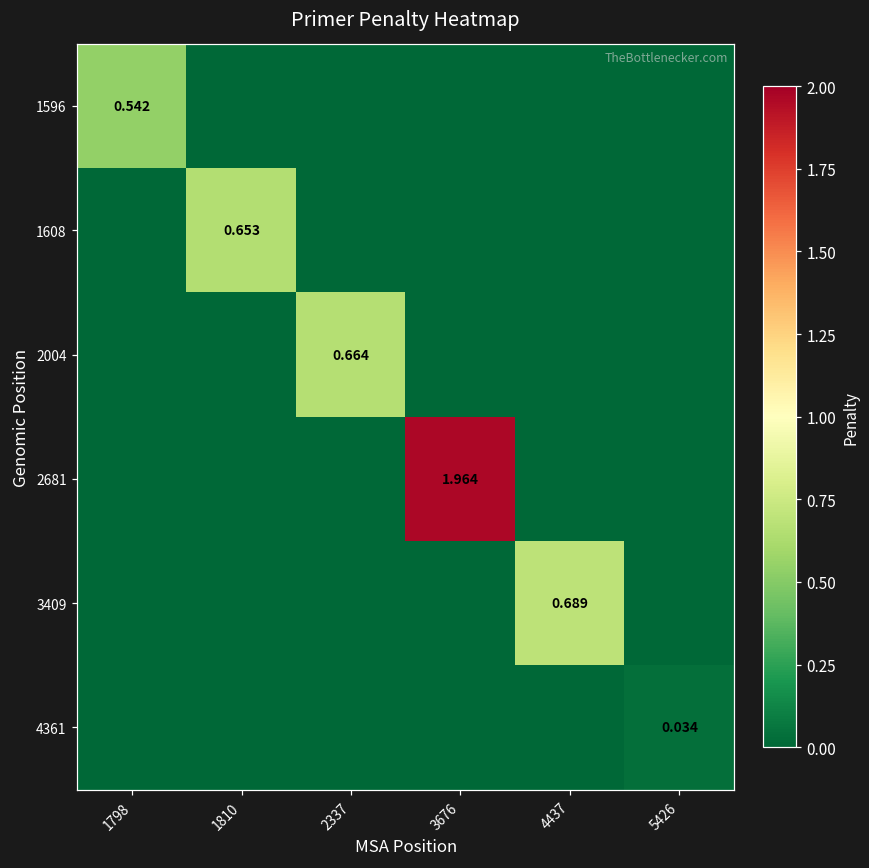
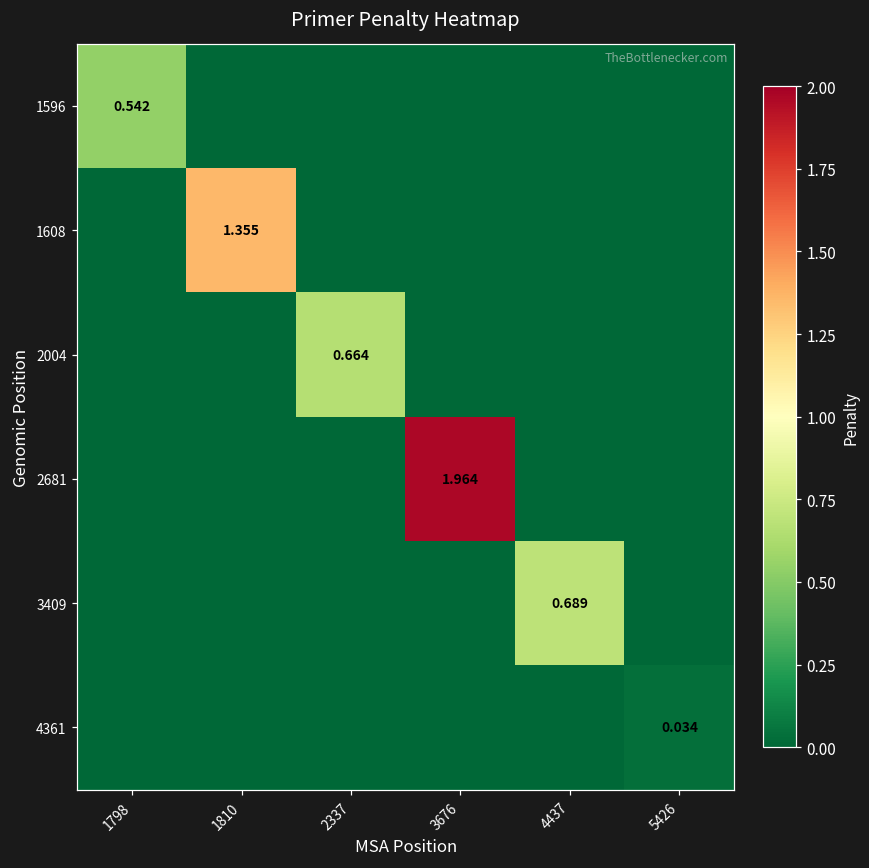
  {
    "1596": {
      "1798": 0.542
    },
    "1608": {
-     "1810": 0.653
+     "1810": 1.355
    },
    "2004": {
      "2337": 0.664
    },
    "2681": {
      "3676": 1.964
    },
    "3409": {
      "4437": 0.689
    },
    "4361": {
      "5426": 0.034
    }
  }
